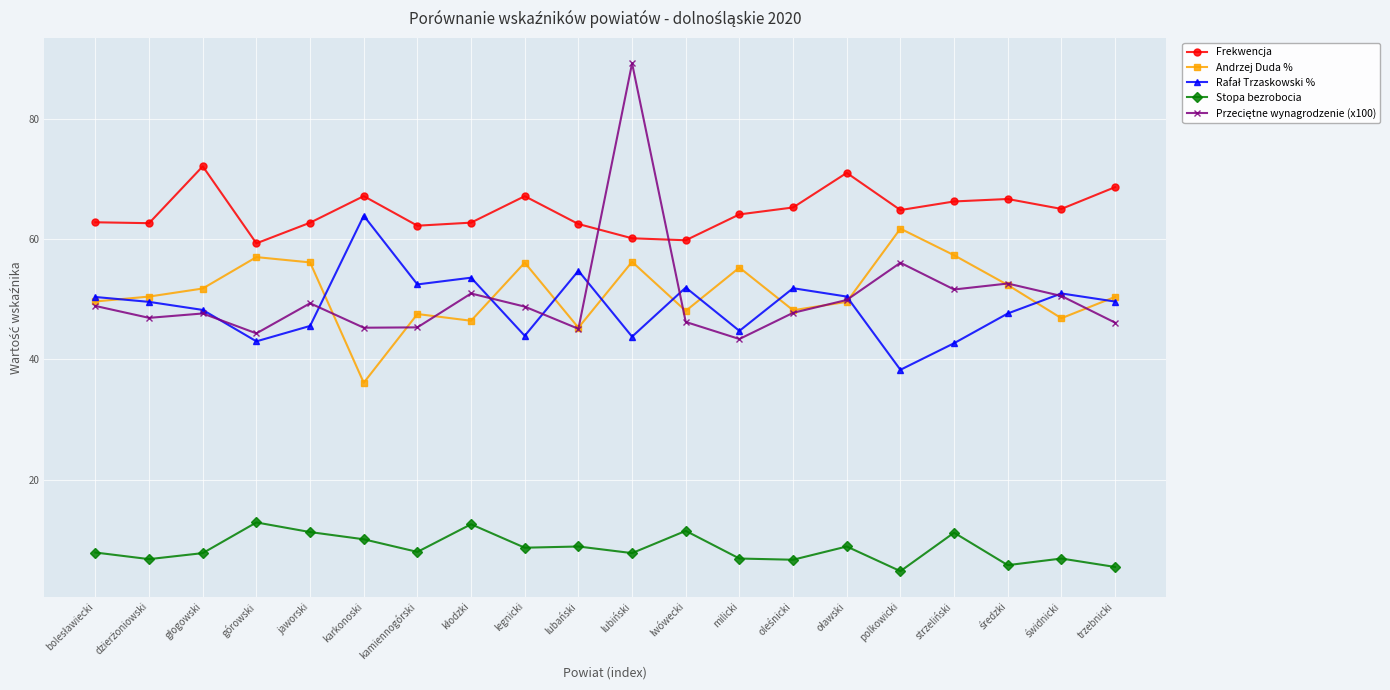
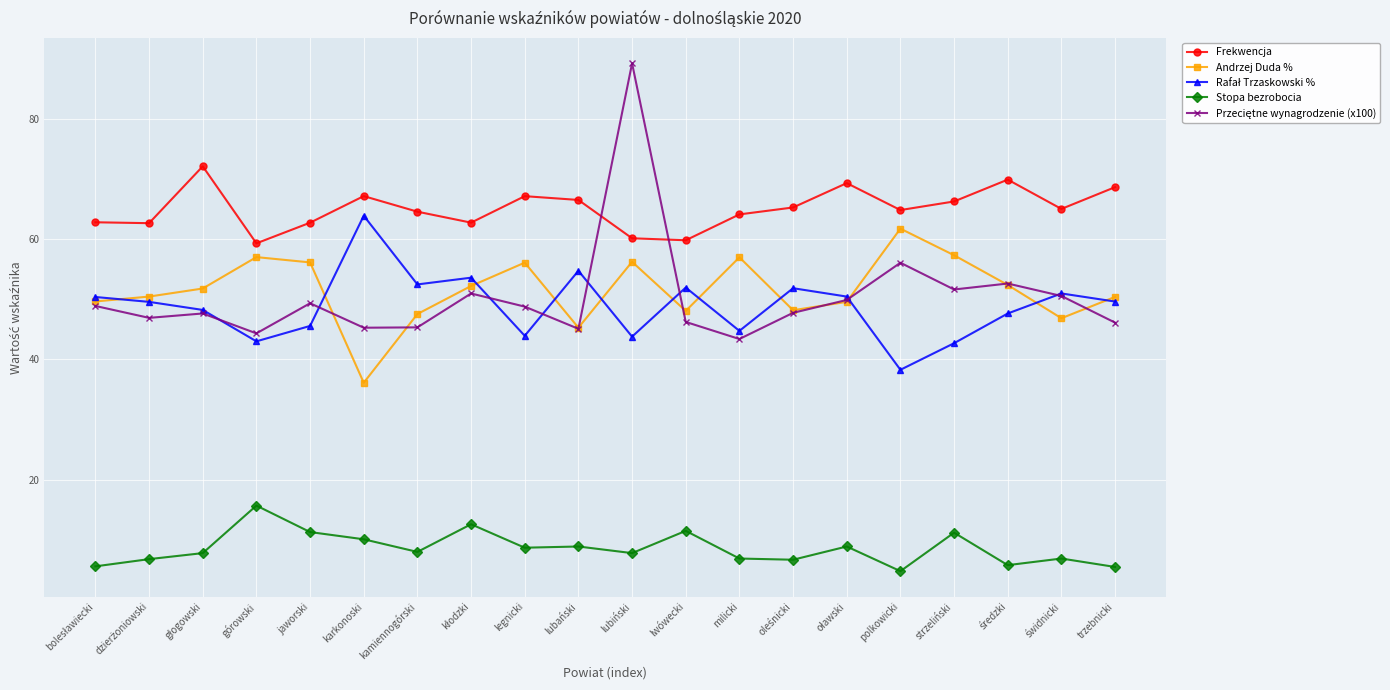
  {
    "Frekwencja": {
      "bolesławiecki": 63,
      "dzierżoniowski": 63,
      "głogowski": 72,
      "górowski": 59,
      "jaworski": 63,
      "karkonoski": 67,
-     "kamiennogórski": 62,
+     "kamiennogórski": 65,
      "kłodzki": 63,
      "legnicki": 67,
-     "lubański": 63,
+     "lubański": 67,
      "lubiński": 60,
      "lwówecki": 60,
      "milicki": 64,
      "oleśnicki": 65,
-     "oławski": 71,
+     "oławski": 69,
      "polkowicki": 65,
      "strzeliński": 66,
-     "średzki": 67,
+     "średzki": 70,
      "świdnicki": 65,
      "trzebnicki": 69
    },
    "Andrzej Duda %": {
      "bolesławiecki": 50,
      "dzierżoniowski": 50,
      "głogowski": 52,
      "górowski": 57,
      "jaworski": 56,
      "karkonoski": 36,
      "kamiennogórski": 48,
-     "kłodzki": 46,
+     "kłodzki": 52,
      "legnicki": 56,
      "lubiński": 56,
      "lwówecki": 48,
-     "milicki": 55,
+     "milicki": 57,
      "oleśnicki": 48,
      "polkowicki": 62,
      "strzeliński": 57,
      "świdnicki": 47,
      "trzebnicki": 50
    },
    "Rafał Trzaskowski %": {
      "bolesławiecki": 50,
      "dzierżoniowski": 50,
      "głogowski": 48,
      "górowski": 43,
      "jaworski": 46,
      "karkonoski": 64,
      "kamiennogórski": 52,
      "kłodzki": 54,
      "legnicki": 44,
      "lubański": 55,
      "lubiński": 44,
      "lwówecki": 52,
      "milicki": 45,
      "oleśnicki": 52,
      "oławski": 50,
      "polkowicki": 38,
      "strzeliński": 43,
      "średzki": 48,
      "świdnicki": 51,
      "trzebnicki": 50
    },
    "Stopa bezrobocia": {
-     "bolesławiecki": 8,
+     "bolesławiecki": 6,
      "dzierżoniowski": 7,
      "głogowski": 8,
-     "górowski": 13,
+     "górowski": 16,
      "jaworski": 11,
      "karkonoski": 10,
      "kamiennogórski": 8,
      "kłodzki": 13,
      "legnicki": 9,
      "lubański": 9,
      "lubiński": 8,
      "lwówecki": 12,
      "milicki": 7,
      "oleśnicki": 7,
      "oławski": 9,
      "polkowicki": 5,
      "strzeliński": 11,
      "średzki": 6,
      "świdnicki": 7,
      "trzebnicki": 6
    },
    "Przeciętne wynagrodzenie (x100)": {
      "bolesławiecki": 49,
      "dzierżoniowski": 47,
      "głogowski": 48,
      "górowski": 44,
      "jaworski": 49,
      "karkonoski": 45,
      "kamiennogórski": 45,
      "kłodzki": 51,
      "legnicki": 49,
      "lubiński": 89,
      "lwówecki": 46,
      "milicki": 43,
      "oleśnicki": 48,
      "polkowicki": 56,
      "strzeliński": 52,
      "świdnicki": 51,
      "trzebnicki": 46
    }
  }
